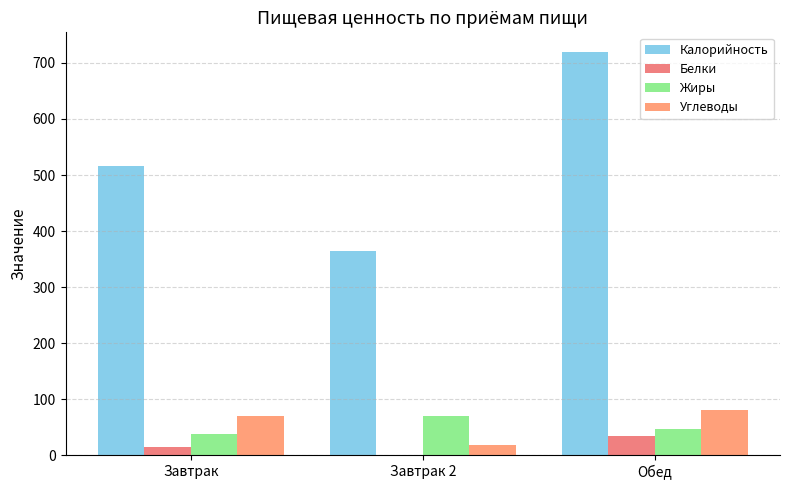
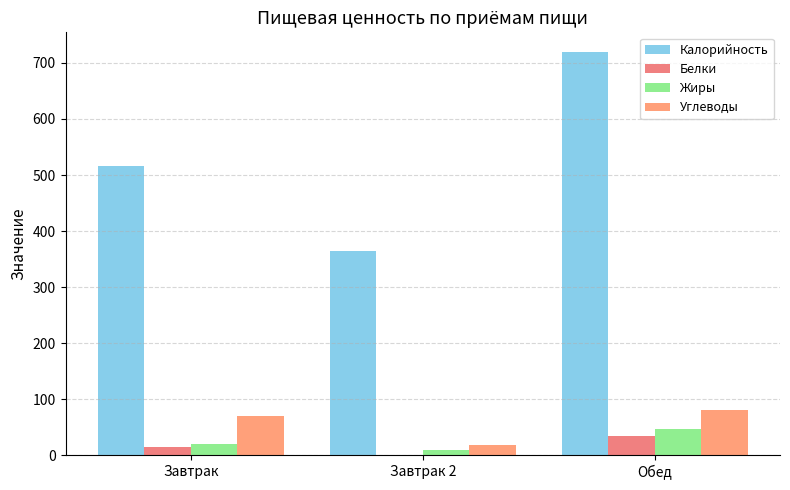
  {
    "Калорийность": {
      "Завтрак": 520,
      "Завтрак 2": 370,
      "Обед": 720
    },
    "Жиры": {
-     "Завтрак": 40,
-     "Завтрак 2": 70,
+     "Завтрак": 20,
+     "Завтрак 2": 10,
      "Обед": 50
    }
  }
